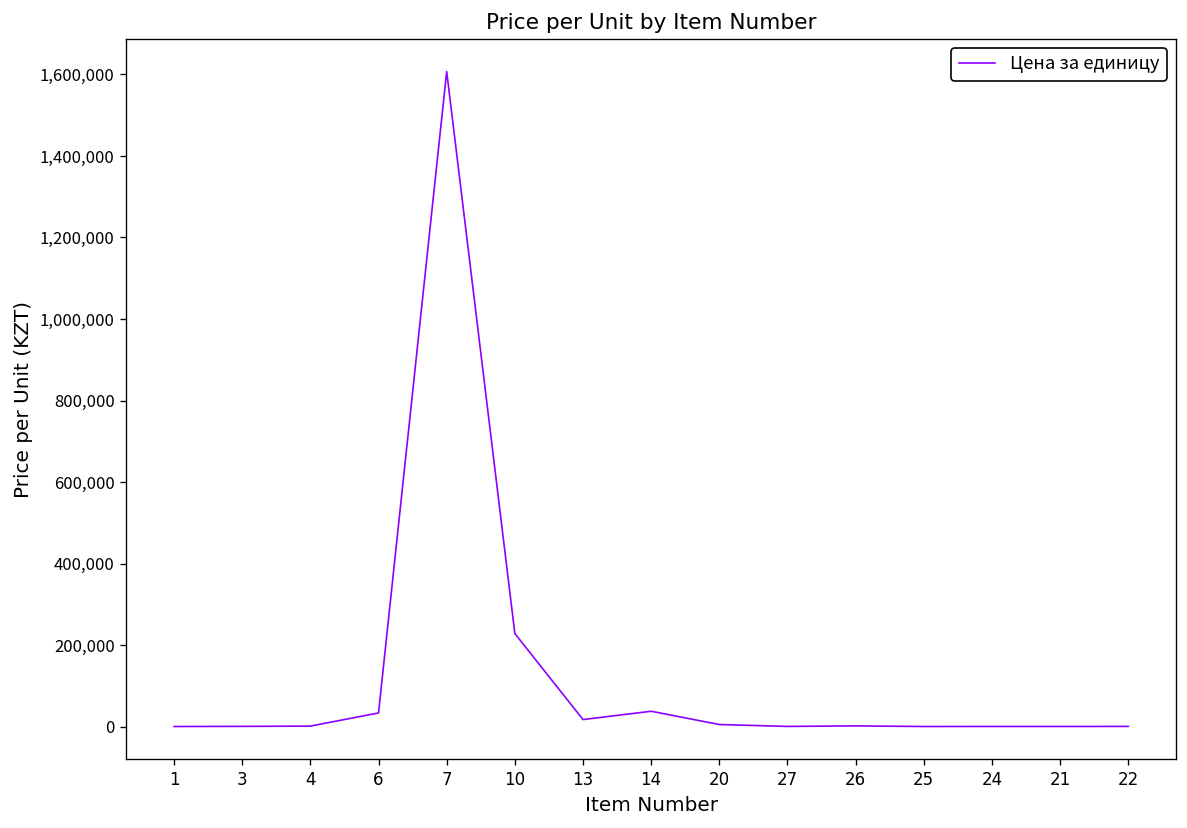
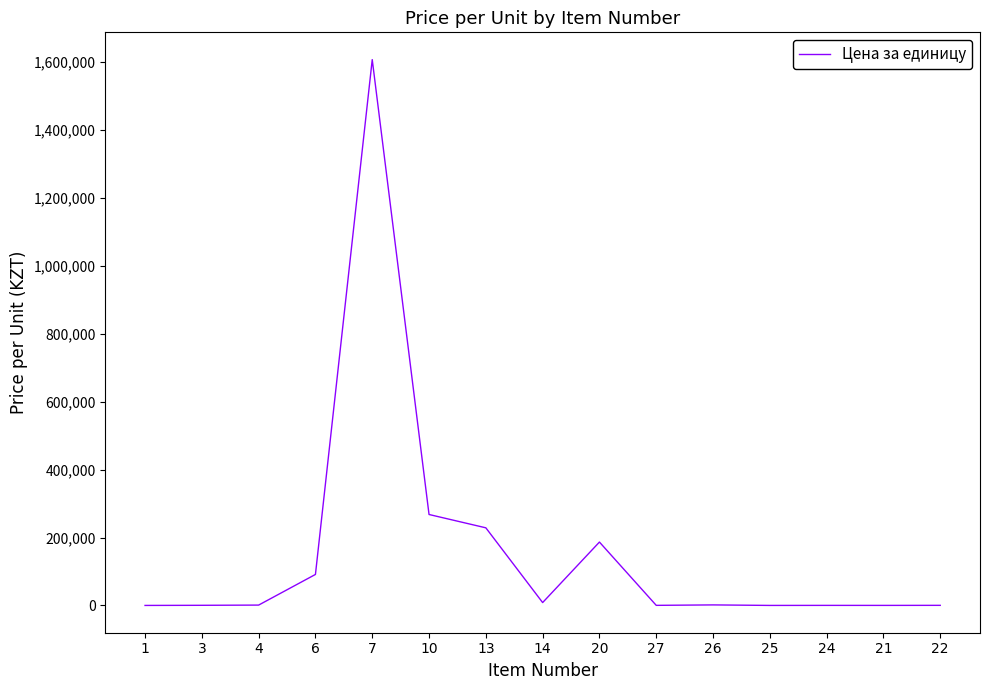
  {
    "1": "0",
    "3": "0",
    "4": "0",
-   "6": "30,000",
+   "6": "90,000",
    "7": "1,610,000",
-   "10": "230,000",
-   "13": "20,000",
-   "14": "40,000",
-   "20": "10,000",
+   "10": "270,000",
+   "13": "230,000",
+   "14": "10,000",
+   "20": "190,000",
    "27": "0",
    "26": "0",
    "25": "0",
    "24": "0",
    "21": "0",
    "22": "0"
  }
